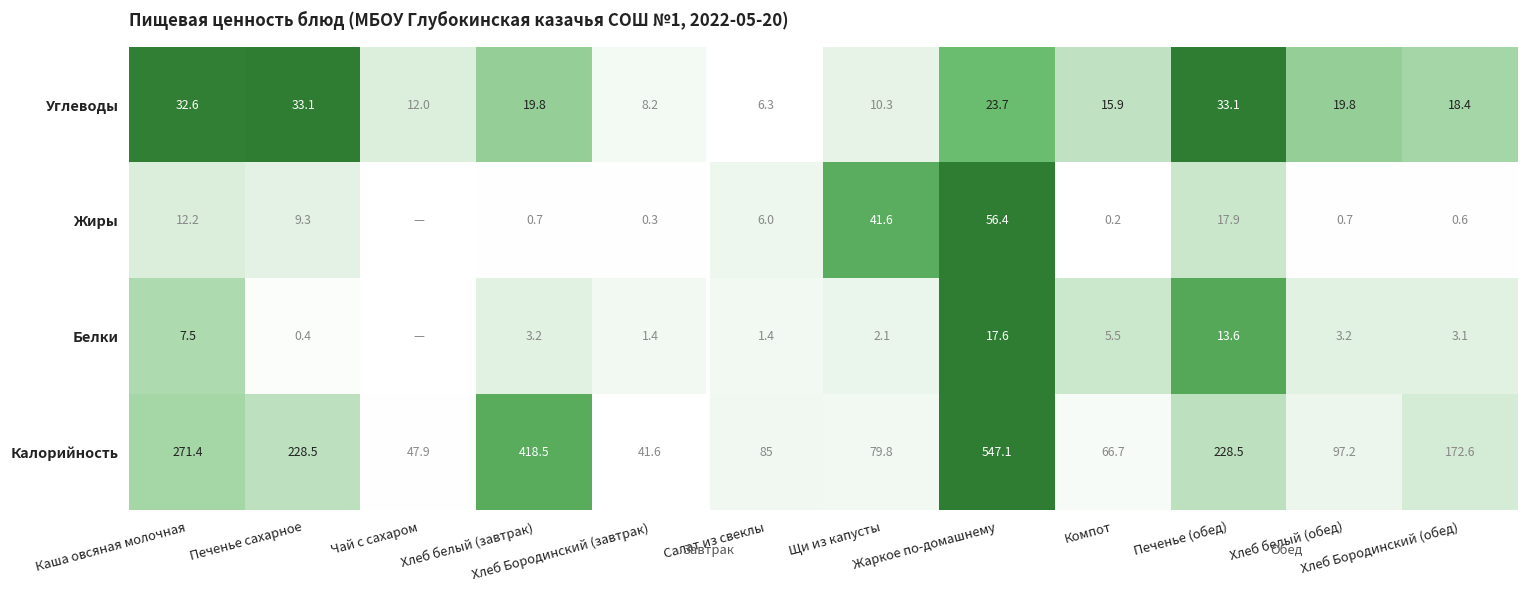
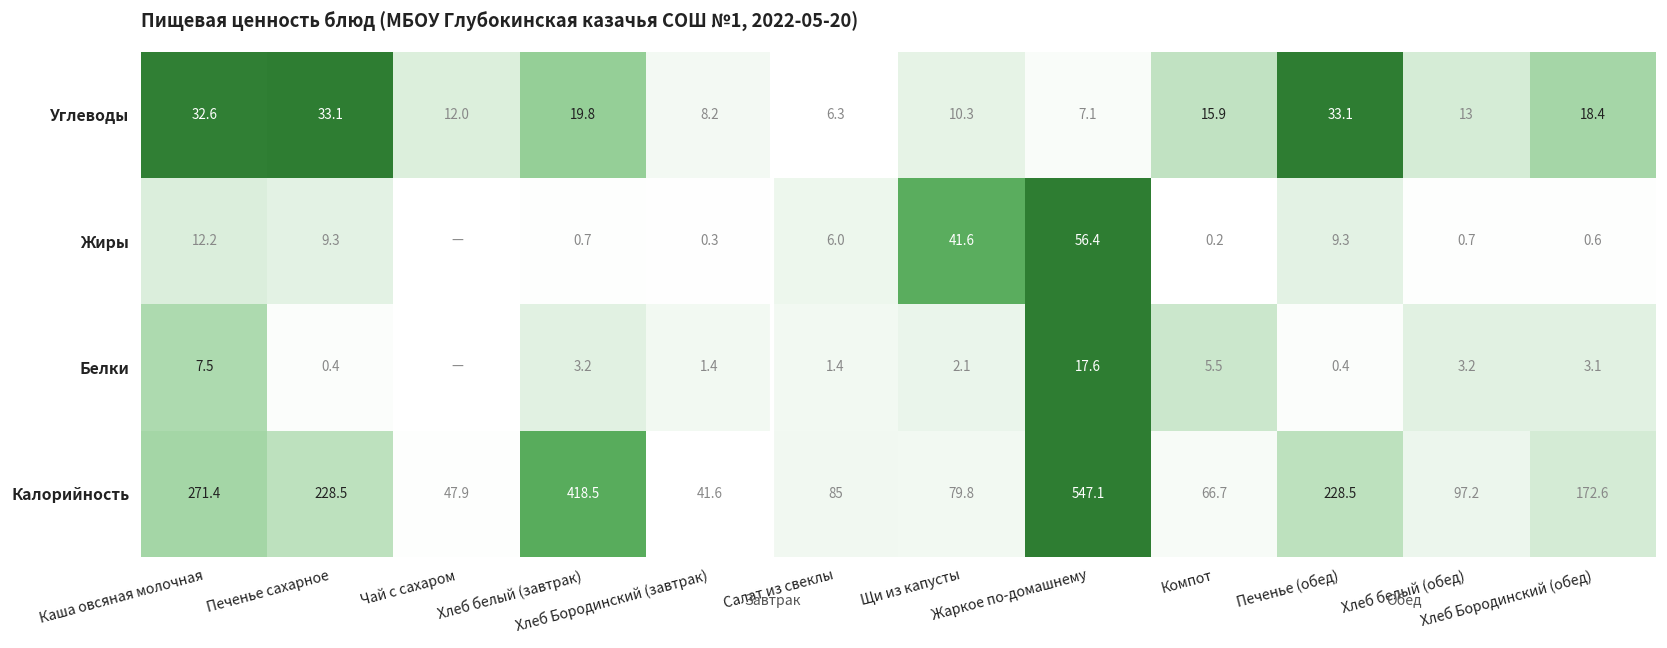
  {
    "Углеводы": {
      "Каша овсяная молочная": 32.6,
      "Печенье сахарное": 33.1,
      "Чай с сахаром": 12.0,
      "Хлеб белый (завтрак)": 19.8,
      "Хлеб Бородинский (завтрак)": 8.2,
      "Салат из свеклы": 6.3,
      "Щи из капусты": 10.3,
-     "Жаркое по-домашнему": 23.7,
+     "Жаркое по-домашнему": 7.1,
      "Компот": 15.9,
      "Печенье (обед)": 33.1,
-     "Хлеб белый (обед)": 19.8,
+     "Хлеб белый (обед)": 13,
      "Хлеб Бородинский (обед)": 18.4
    },
    "Жиры": {
      "Каша овсяная молочная": 12.2,
      "Печенье сахарное": 9.3,
      "Хлеб белый (завтрак)": 0.7,
      "Хлеб Бородинский (завтрак)": 0.3,
      "Салат из свеклы": 6.0,
      "Щи из капусты": 41.6,
      "Жаркое по-домашнему": 56.4,
      "Компот": 0.2,
-     "Печенье (обед)": 17.9,
+     "Печенье (обед)": 9.3,
      "Хлеб белый (обед)": 0.7,
      "Хлеб Бородинский (обед)": 0.6
    },
    "Белки": {
      "Каша овсяная молочная": 7.5,
      "Печенье сахарное": 0.4,
      "Хлеб белый (завтрак)": 3.2,
      "Хлеб Бородинский (завтрак)": 1.4,
      "Салат из свеклы": 1.4,
      "Щи из капусты": 2.1,
      "Жаркое по-домашнему": 17.6,
      "Компот": 5.5,
-     "Печенье (обед)": 13.6,
+     "Печенье (обед)": 0.4,
      "Хлеб белый (обед)": 3.2,
      "Хлеб Бородинский (обед)": 3.1
    },
    "Калорийность": {
      "Каша овсяная молочная": 271.4,
      "Печенье сахарное": 228.5,
      "Чай с сахаром": 47.9,
      "Хлеб белый (завтрак)": 418.5,
      "Хлеб Бородинский (завтрак)": 41.6,
      "Салат из свеклы": 85,
      "Щи из капусты": 79.8,
      "Жаркое по-домашнему": 547.1,
      "Компот": 66.7,
      "Печенье (обед)": 228.5,
      "Хлеб белый (обед)": 97.2,
      "Хлеб Бородинский (обед)": 172.6
    }
  }
